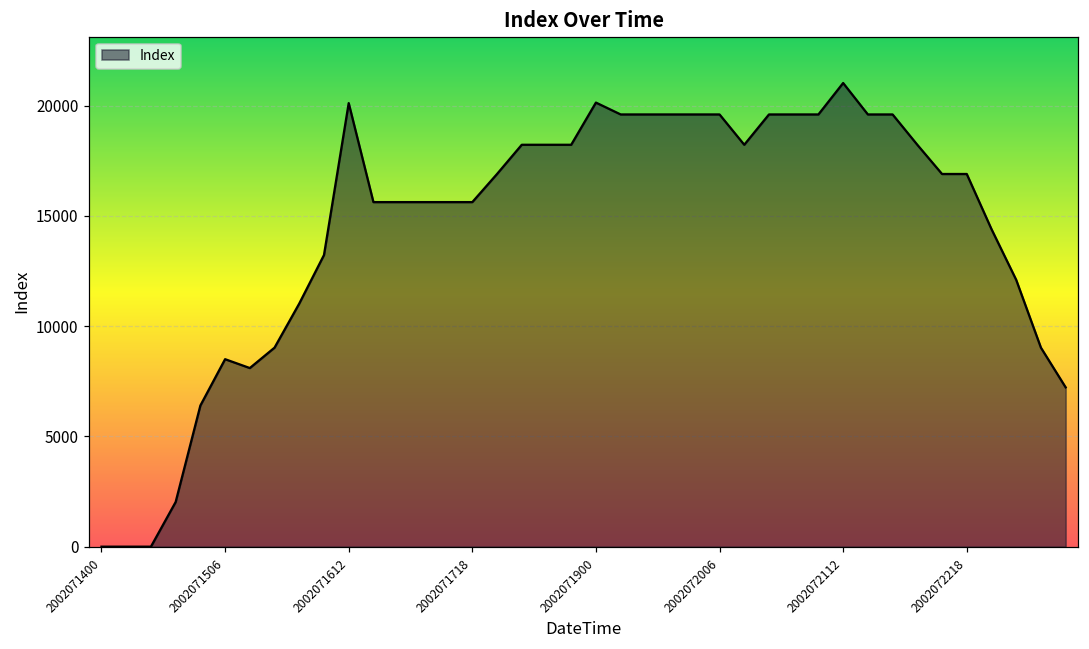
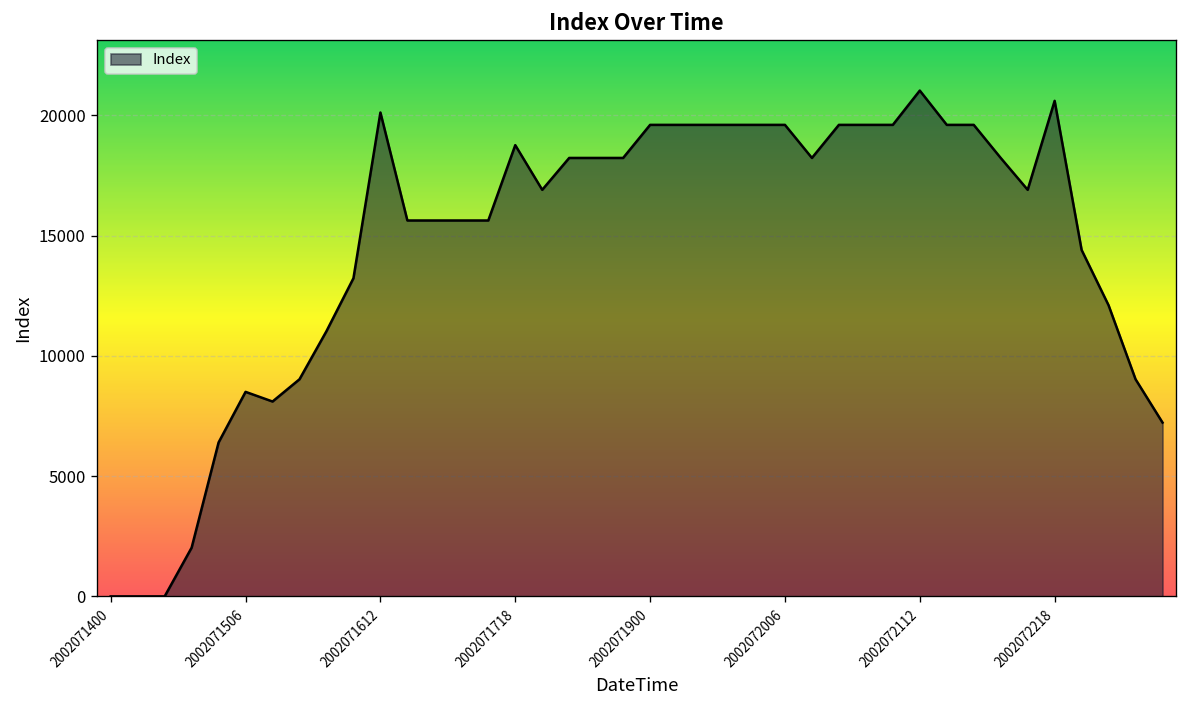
  {
    "2002071400": 0,
    "2002071506": 8500,
    "2002071612": 20100,
-   "2002071718": 15600,
-   "2002071900": 20100,
+   "2002071718": 18800,
+   "2002071900": 19600,
    "2002072006": 19600,
    "2002072112": 21000,
-   "2002072218": 16900
+   "2002072218": 20600
  }
